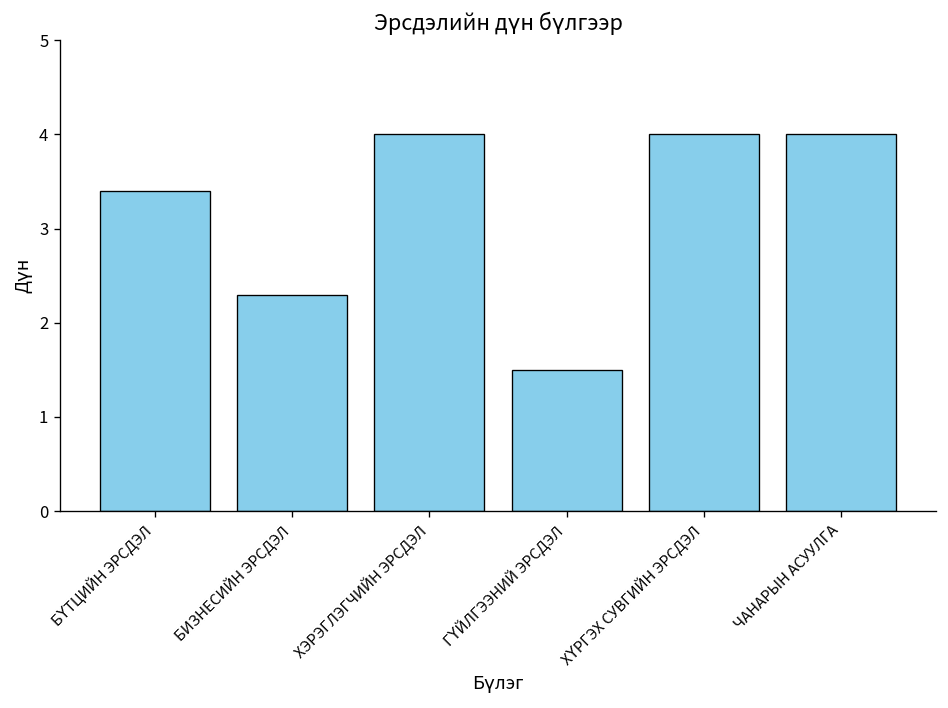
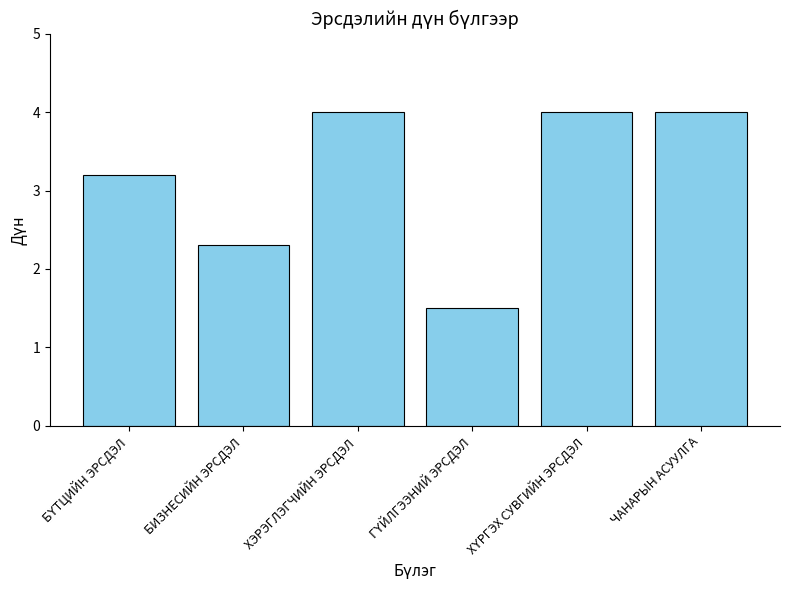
  {
-   "БҮТЦИЙН ЭРСДЭЛ": 3.4,
+   "БҮТЦИЙН ЭРСДЭЛ": 3.2,
    "БИЗНЕСИЙН ЭРСДЭЛ": 2.3,
    "ХЭРЭГЛЭГЧИЙН ЭРСДЭЛ": 4.0,
    "ГҮЙЛГЭЭНИЙ ЭРСДЭЛ": 1.5,
    "ХҮРГЭХ СУВГИЙН ЭРСДЭЛ": 4.0,
    "ЧАНАРЫН АСУУЛГА": 4.0
  }
